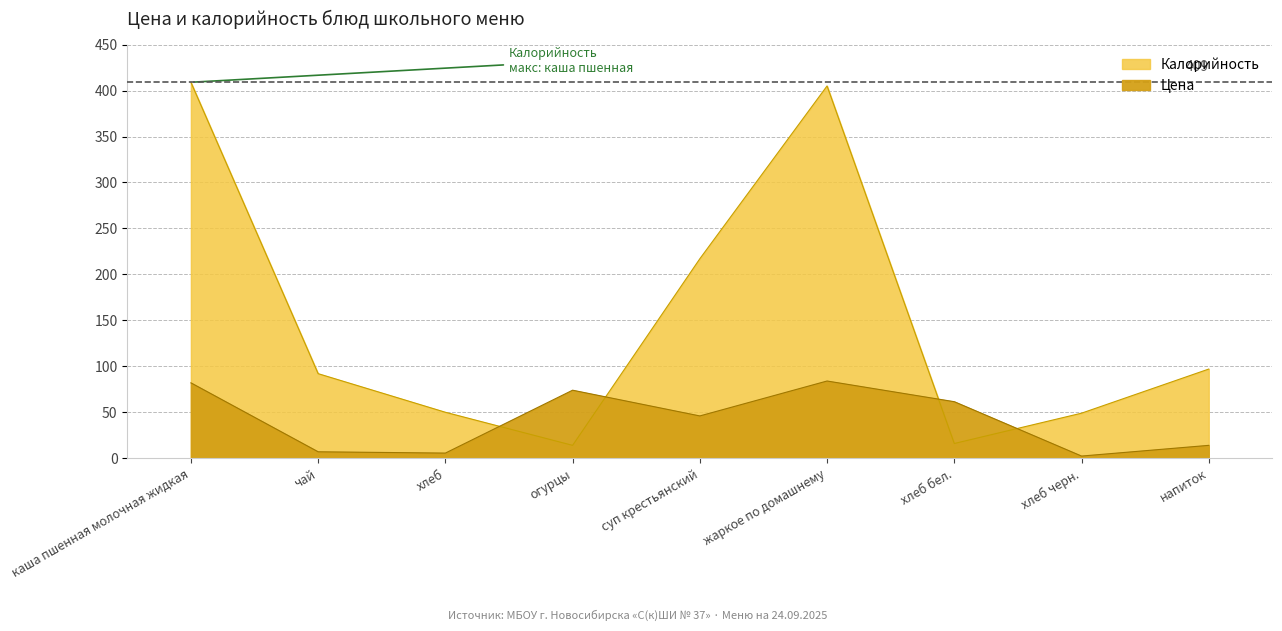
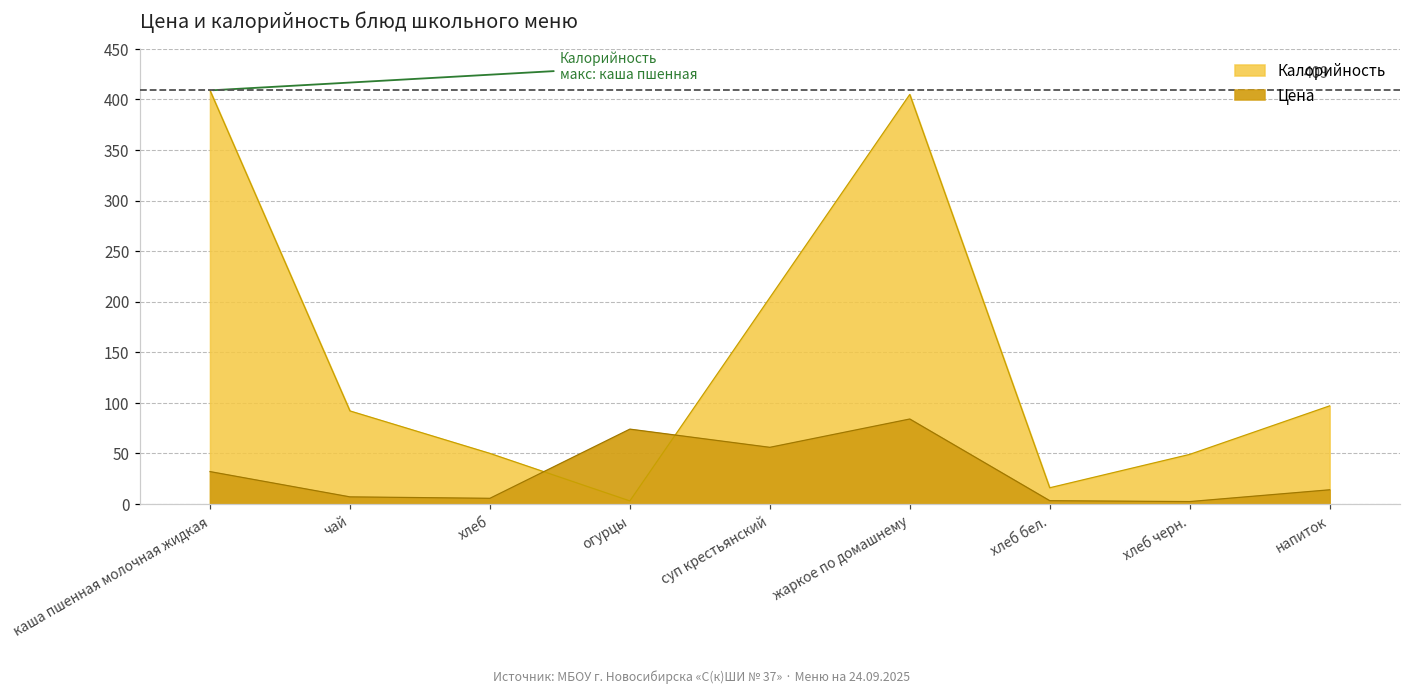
  {
    "Калорийность": {
      "каша пшенная молочная жидкая": 410,
      "чай": 90,
      "хлеб": 50,
-     "огурцы": 10,
-     "суп крестьянский": 220,
+     "огурцы": 0,
+     "суп крестьянский": 200,
      "жаркое по домашнему": 410,
      "хлеб бел.": 20,
      "хлеб черн.": 50,
      "напиток": 100
    },
    "Цена": {
-     "каша пшенная молочная жидкая": 80,
+     "каша пшенная молочная жидкая": 30,
      "чай": 10,
      "хлеб": 10,
      "огурцы": 70,
-     "суп крестьянский": 50,
+     "суп крестьянский": 60,
      "жаркое по домашнему": 80,
-     "хлеб бел.": 60,
+     "хлеб бел.": 0,
      "хлеб черн.": 0,
      "напиток": 10
    }
  }
